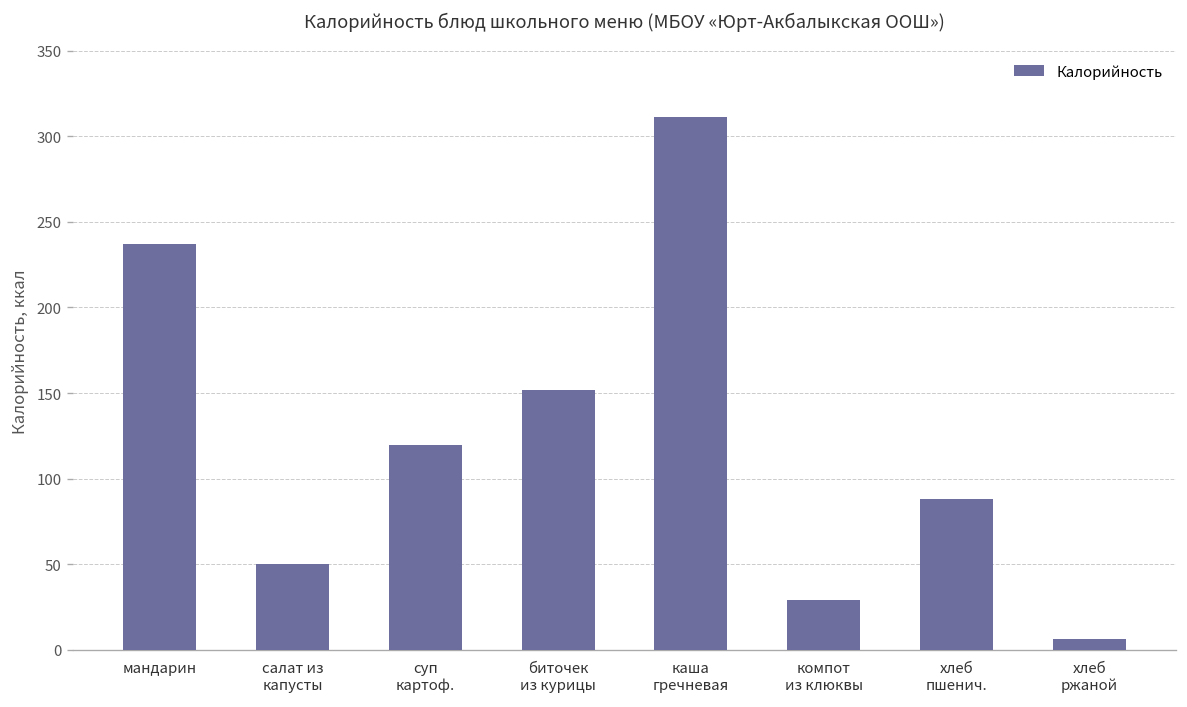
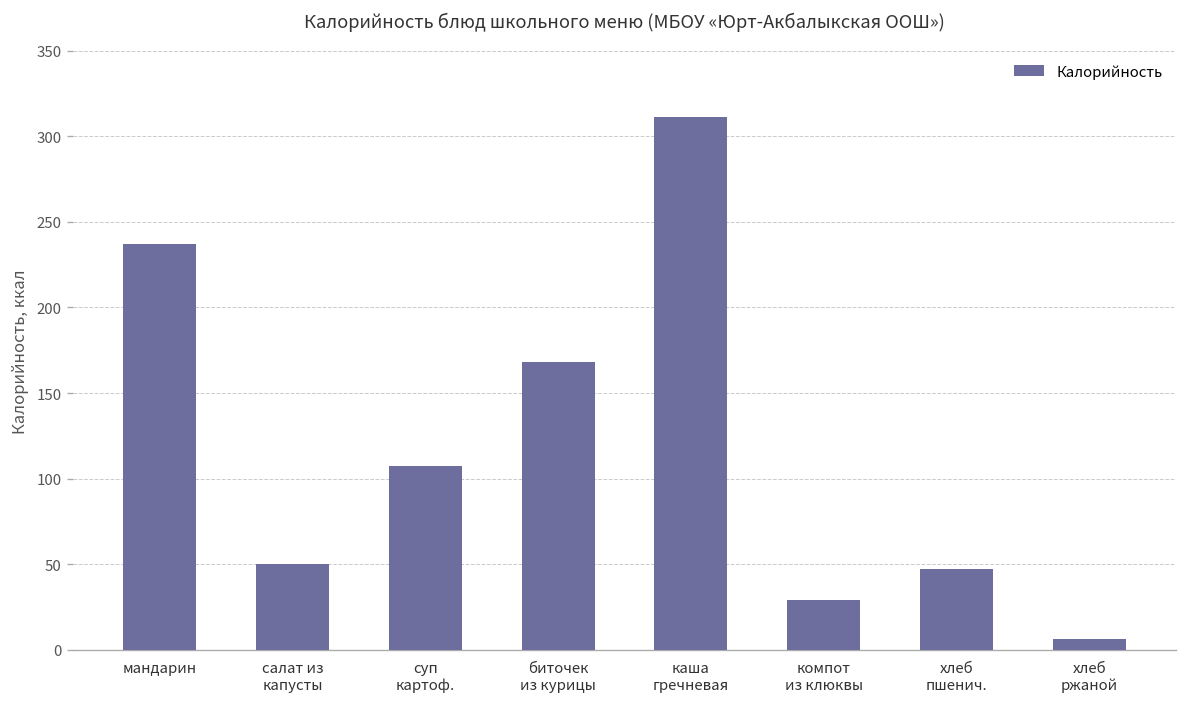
  {
    "мандарин": 237,
    "салат из капусты": 50,
-   "суп картоф.": 120,
-   "биточек из курицы": 152,
+   "суп картоф.": 107,
+   "биточек из курицы": 168,
    "каша гречневая": 312,
    "компот из клюквы": 29,
-   "хлеб пшенич.": 88,
+   "хлеб пшенич.": 47,
    "хлеб ржаной": 6
  }
